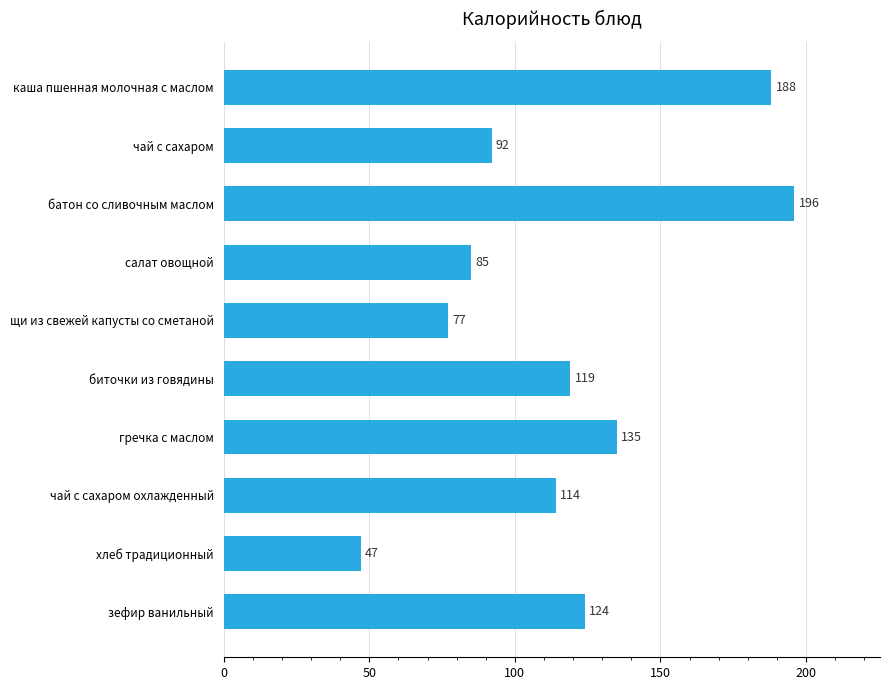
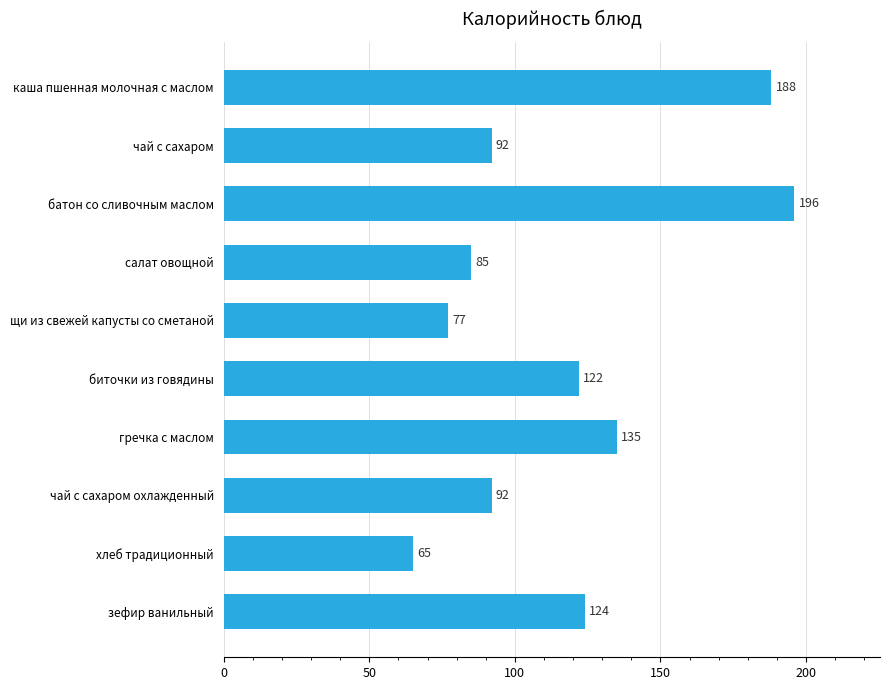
  {
    "каша пшенная молочная с маслом": 188,
    "чай с сахаром": 92,
    "батон со сливочным маслом": 196,
    "салат овощной": 85,
    "щи из свежей капусты со сметаной": 77,
-   "биточки из говядины": 119,
+   "биточки из говядины": 122,
    "гречка с маслом": 135,
-   "чай с сахаром охлажденный": 114,
-   "хлеб традиционный": 47,
+   "чай с сахаром охлажденный": 92,
+   "хлеб традиционный": 65,
    "зефир ванильный": 124
  }
